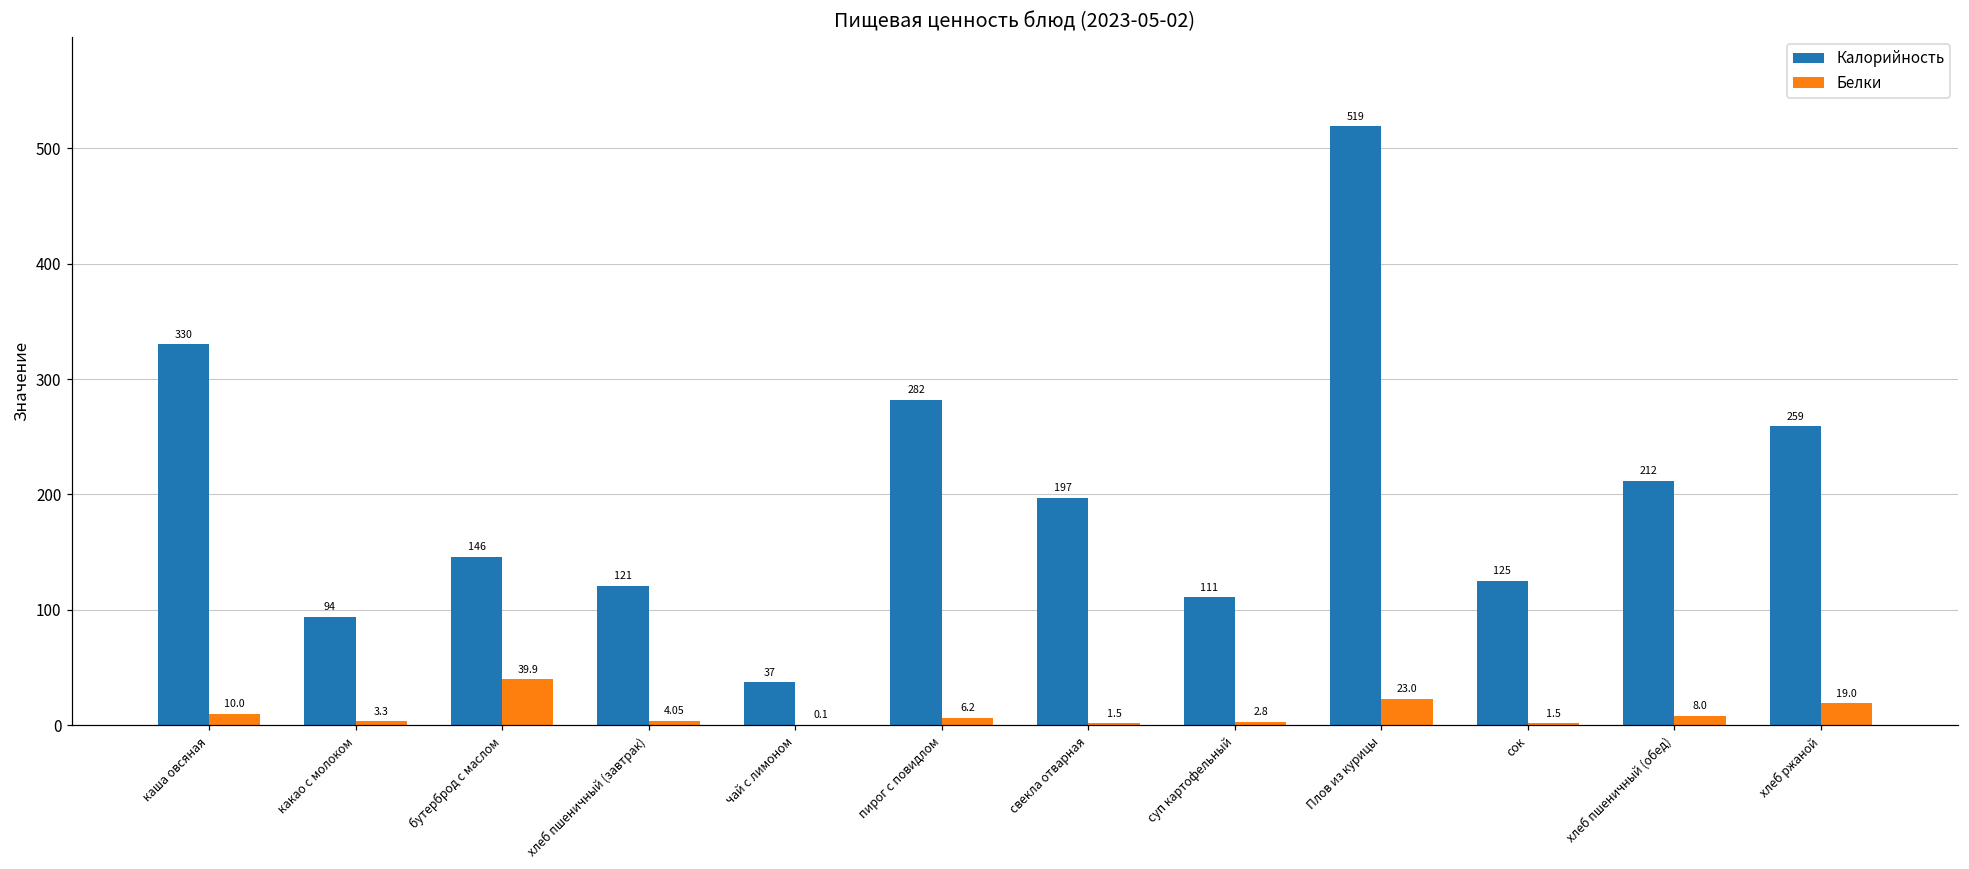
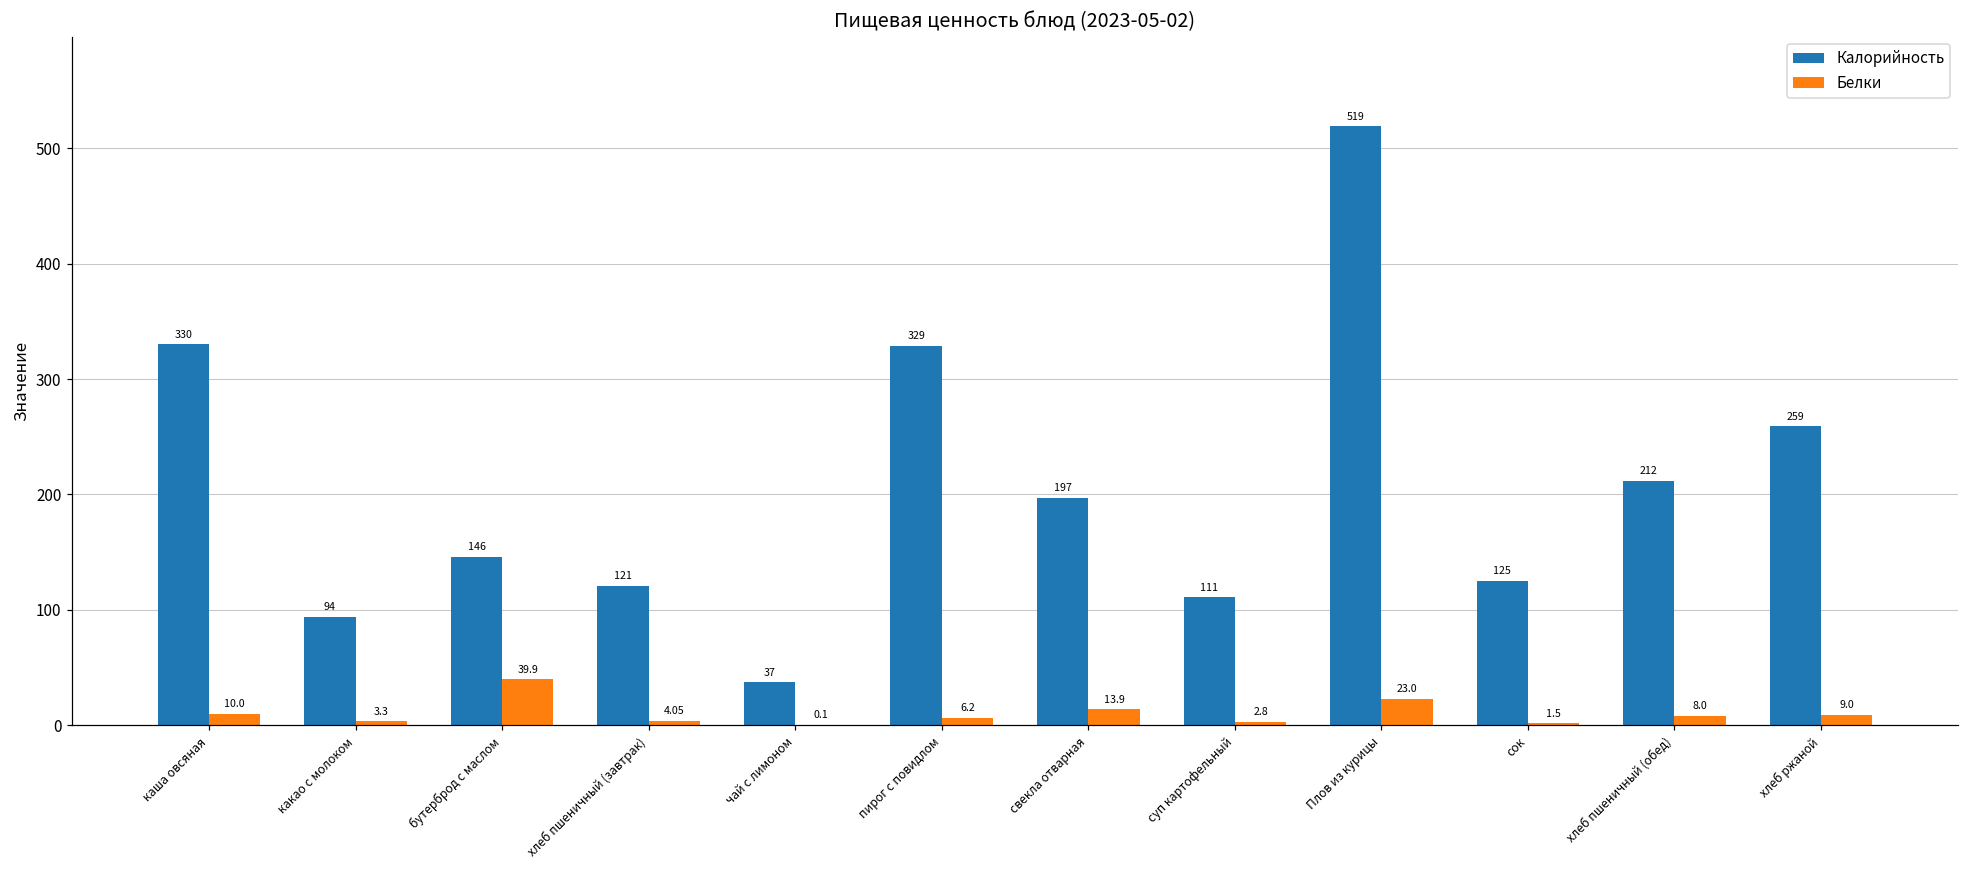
  {
    "Калорийность": {
      "каша овсяная": 330,
      "какао с молоком": 94,
      "бутерброд с маслом": 146,
      "хлеб пшеничный (завтрак)": 121,
      "чай с лимоном": 37,
-     "пирог с повидлом": 282,
+     "пирог с повидлом": 329,
      "свекла отварная": 197,
      "суп картофельный": 111,
      "Плов из курицы": 519,
      "сок": 125,
      "хлеб пшеничный (обед)": 212,
      "хлеб ржаной": 259
    },
    "Белки": {
      "каша овсяная": 10.0,
      "какао с молоком": 3.3,
      "бутерброд с маслом": 39.9,
      "хлеб пшеничный (завтрак)": 4.05,
      "чай с лимоном": 0.1,
      "пирог с повидлом": 6.2,
-     "свекла отварная": 1.5,
+     "свекла отварная": 13.9,
      "суп картофельный": 2.8,
      "Плов из курицы": 23.0,
      "сок": 1.5,
      "хлеб пшеничный (обед)": 8.0,
-     "хлеб ржаной": 19.0
+     "хлеб ржаной": 9.0
    }
  }
